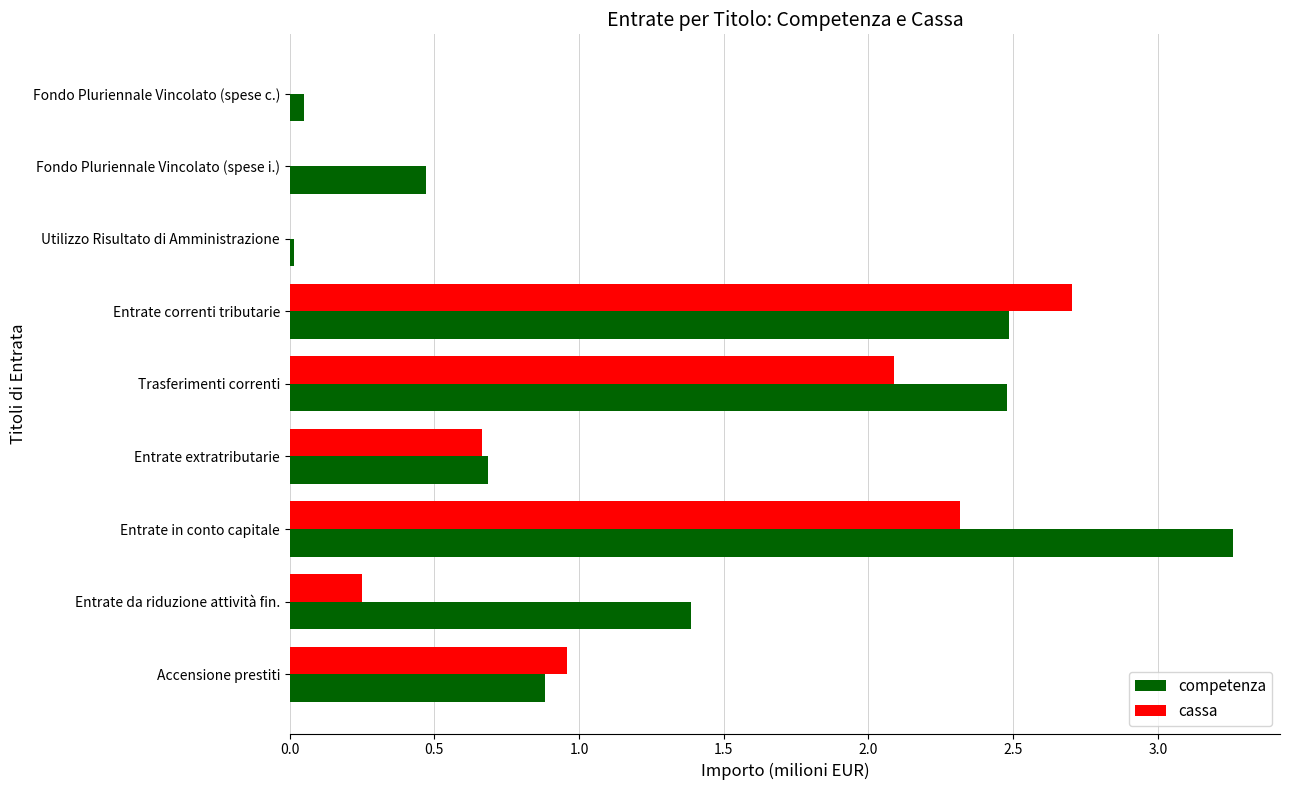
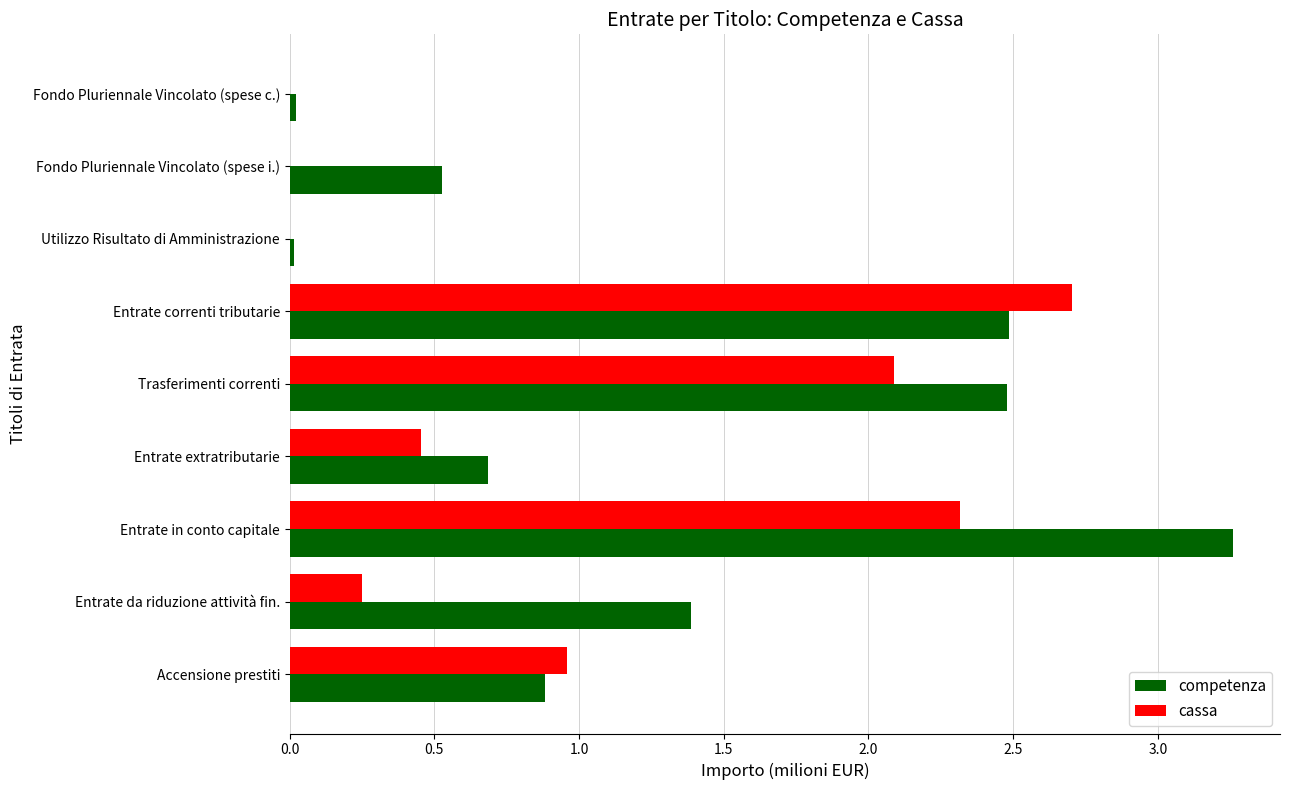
  {
    "competenza": {
-     "Fondo Pluriennale Vincolato (spese c.)": 0.05,
-     "Fondo Pluriennale Vincolato (spese i.)": 0.47,
+     "Fondo Pluriennale Vincolato (spese c.)": 0.02,
+     "Fondo Pluriennale Vincolato (spese i.)": 0.53,
      "Utilizzo Risultato di Amministrazione": 0.01,
      "Entrate correnti tributarie": 2.48,
      "Trasferimenti correnti": 2.48,
      "Entrate extratributarie": 0.69,
      "Entrate in conto capitale": 3.26,
      "Entrate da riduzione attività fin.": 1.39,
      "Accensione prestiti": 0.88
    },
    "cassa": {
      "Fondo Pluriennale Vincolato (spese c.)": 0.00,
      "Fondo Pluriennale Vincolato (spese i.)": 0.00,
      "Utilizzo Risultato di Amministrazione": 0.00,
      "Entrate correnti tributarie": 2.70,
      "Trasferimenti correnti": 2.09,
-     "Entrate extratributarie": 0.66,
+     "Entrate extratributarie": 0.45,
      "Entrate in conto capitale": 2.32,
      "Entrate da riduzione attività fin.": 0.25,
      "Accensione prestiti": 0.96
    }
  }
